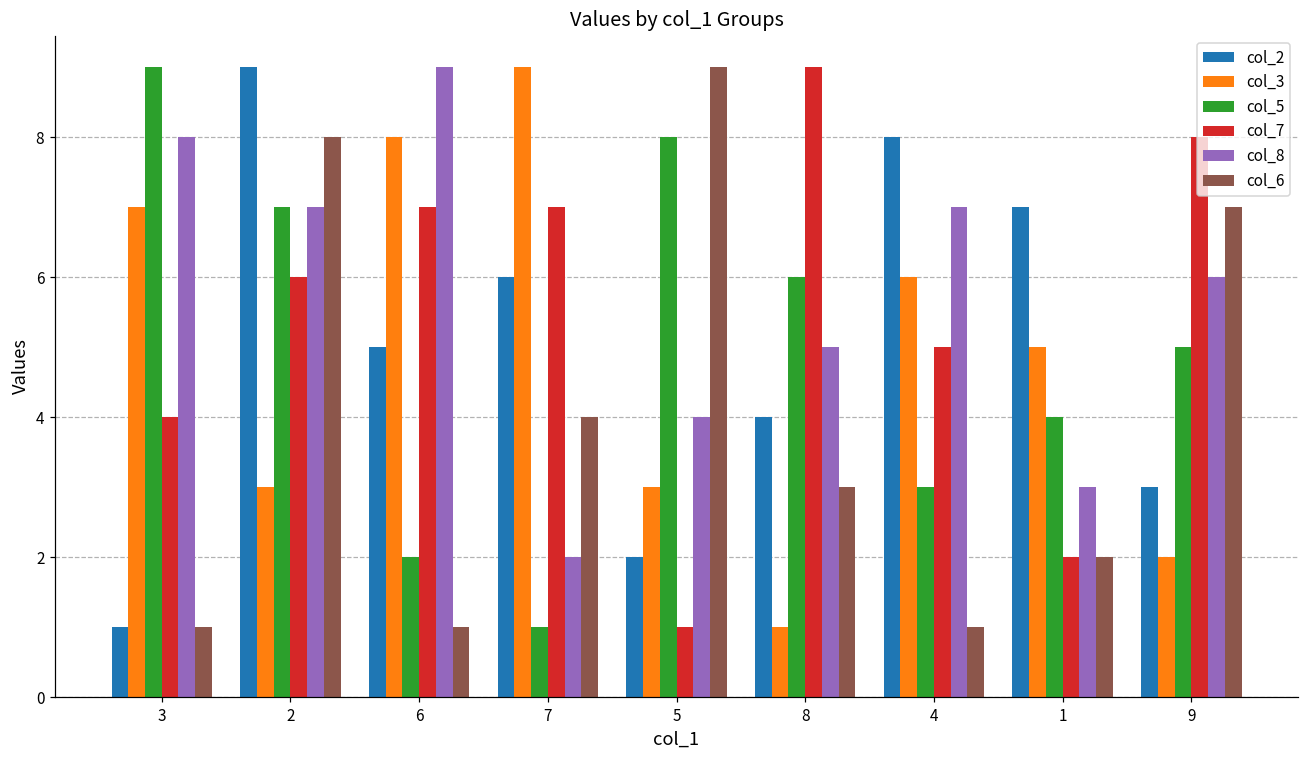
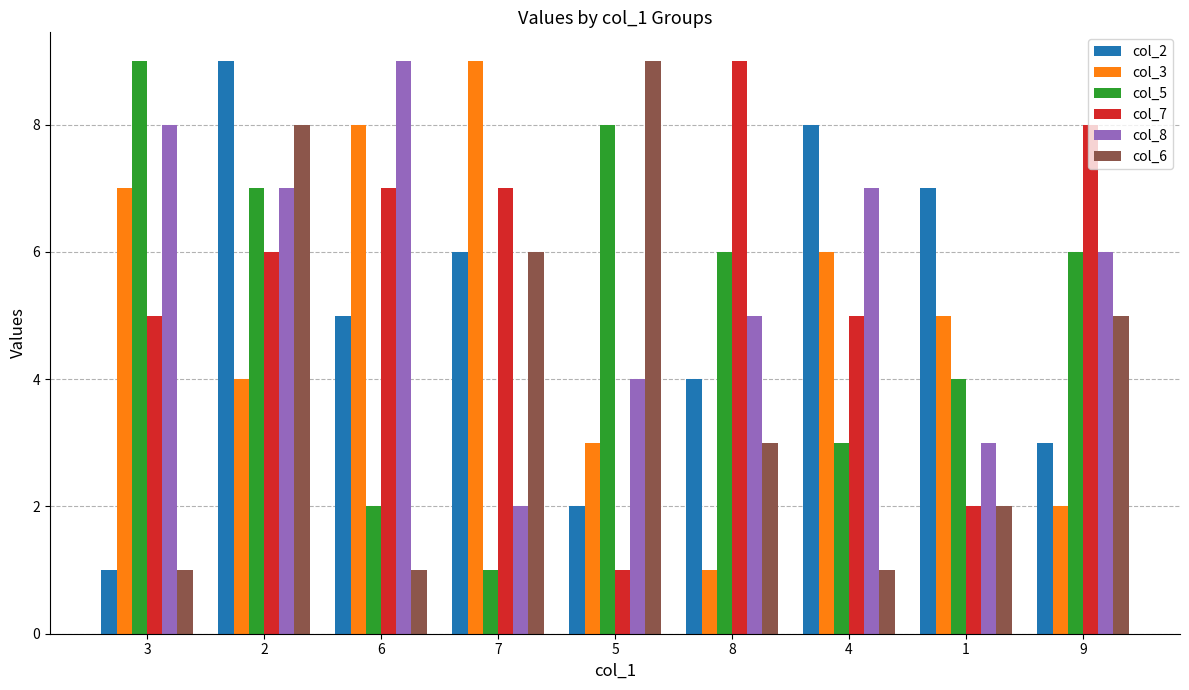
  {
    "col_2": {
      "3": 1,
      "2": 9,
      "6": 5,
      "7": 6,
      "5": 2,
      "8": 4,
      "4": 8,
      "1": 7,
      "9": 3
    },
    "col_3": {
      "3": 7,
-     "2": 3,
+     "2": 4,
      "6": 8,
      "7": 9,
      "5": 3,
      "8": 1,
      "4": 6,
      "1": 5,
      "9": 2
    },
    "col_5": {
      "3": 9,
      "2": 7,
      "6": 2,
      "7": 1,
      "5": 8,
      "8": 6,
      "4": 3,
      "1": 4,
-     "9": 5
+     "9": 6
    },
    "col_7": {
-     "3": 4,
+     "3": 5,
      "2": 6,
      "6": 7,
      "7": 7,
      "5": 1,
      "8": 9,
      "4": 5,
      "1": 2
    },
    "col_8": {
      "3": 8,
      "2": 7,
      "6": 9,
      "7": 2,
      "5": 4,
      "8": 5,
      "4": 7,
      "1": 3,
      "9": 6
    },
    "col_6": {
      "3": 1,
      "2": 8,
      "6": 1,
-     "7": 4,
+     "7": 6,
      "5": 9,
      "8": 3,
      "4": 1,
      "1": 2,
-     "9": 7
+     "9": 5
    }
  }
